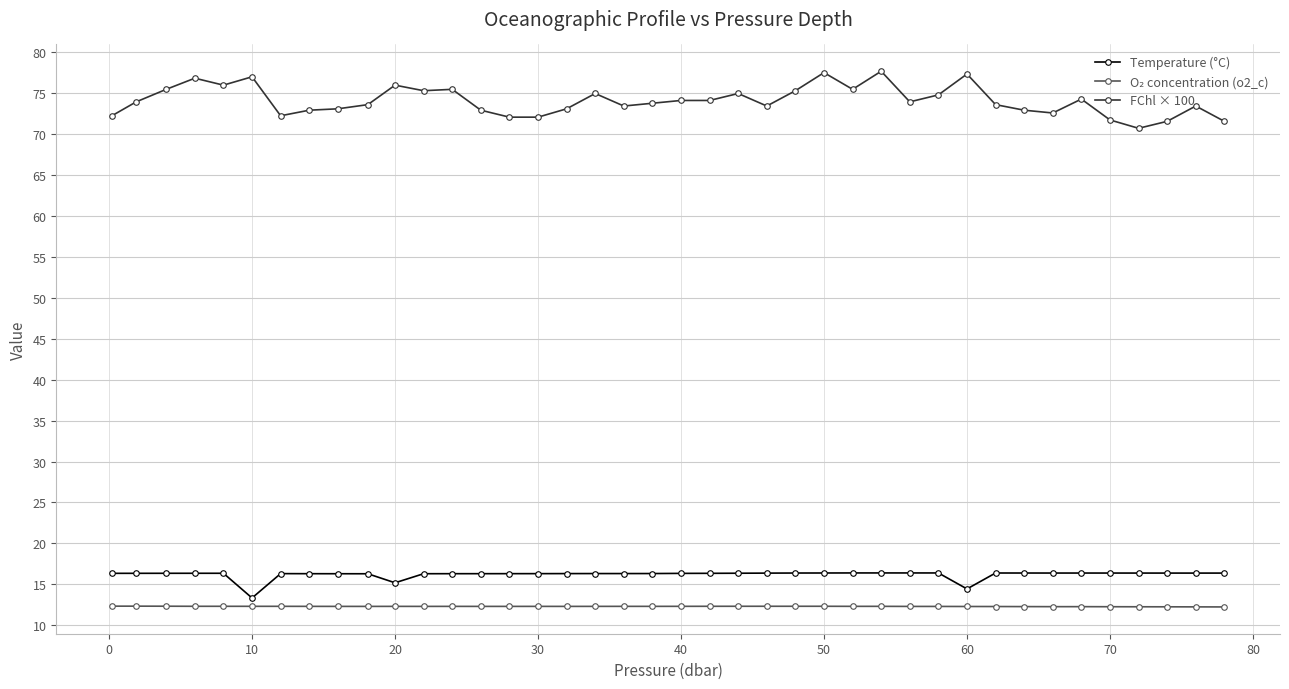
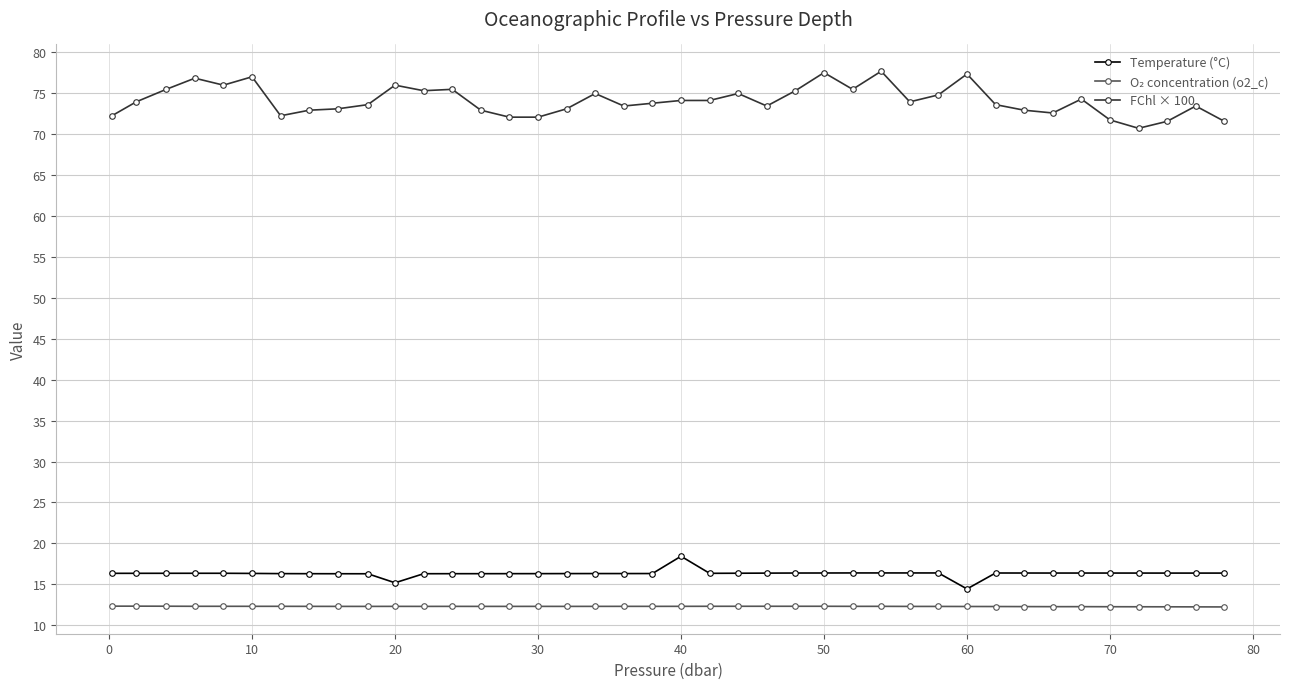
  {
    "Temperature (°C)": {
-     "10": 13,
+     "10": 16,
      "20": 15,
      "30": 16,
-     "40": 16,
+     "40": 18,
      "50": 16,
      "60": 14,
      "70": 16
    }
  }
